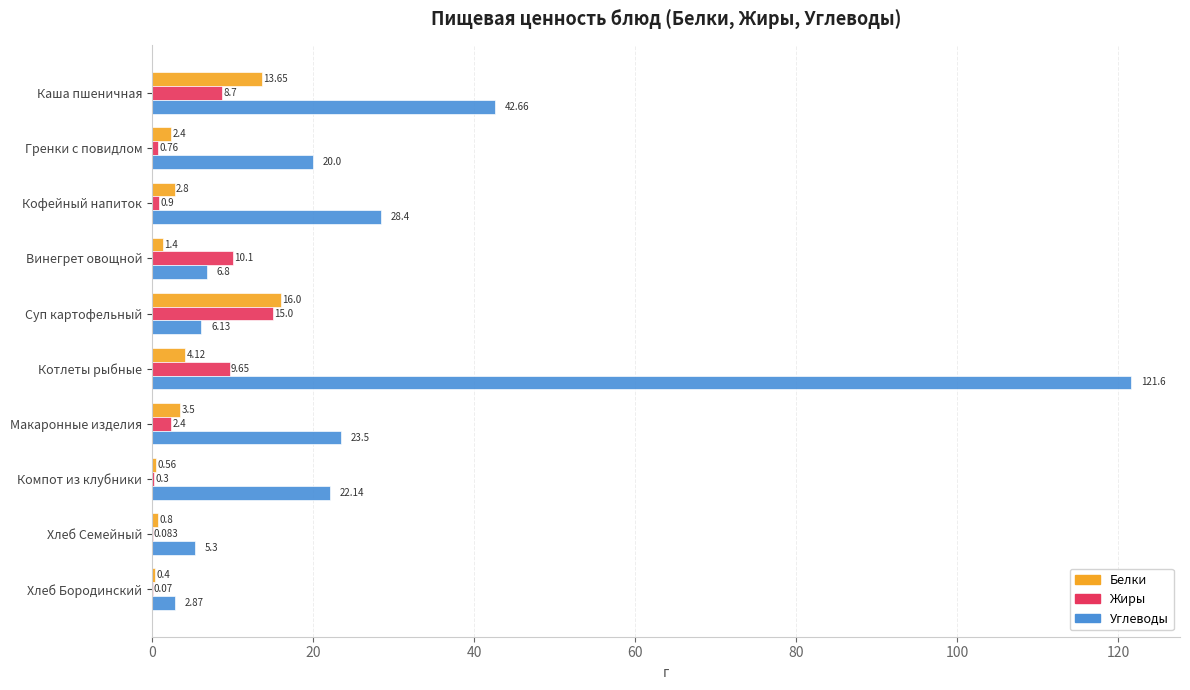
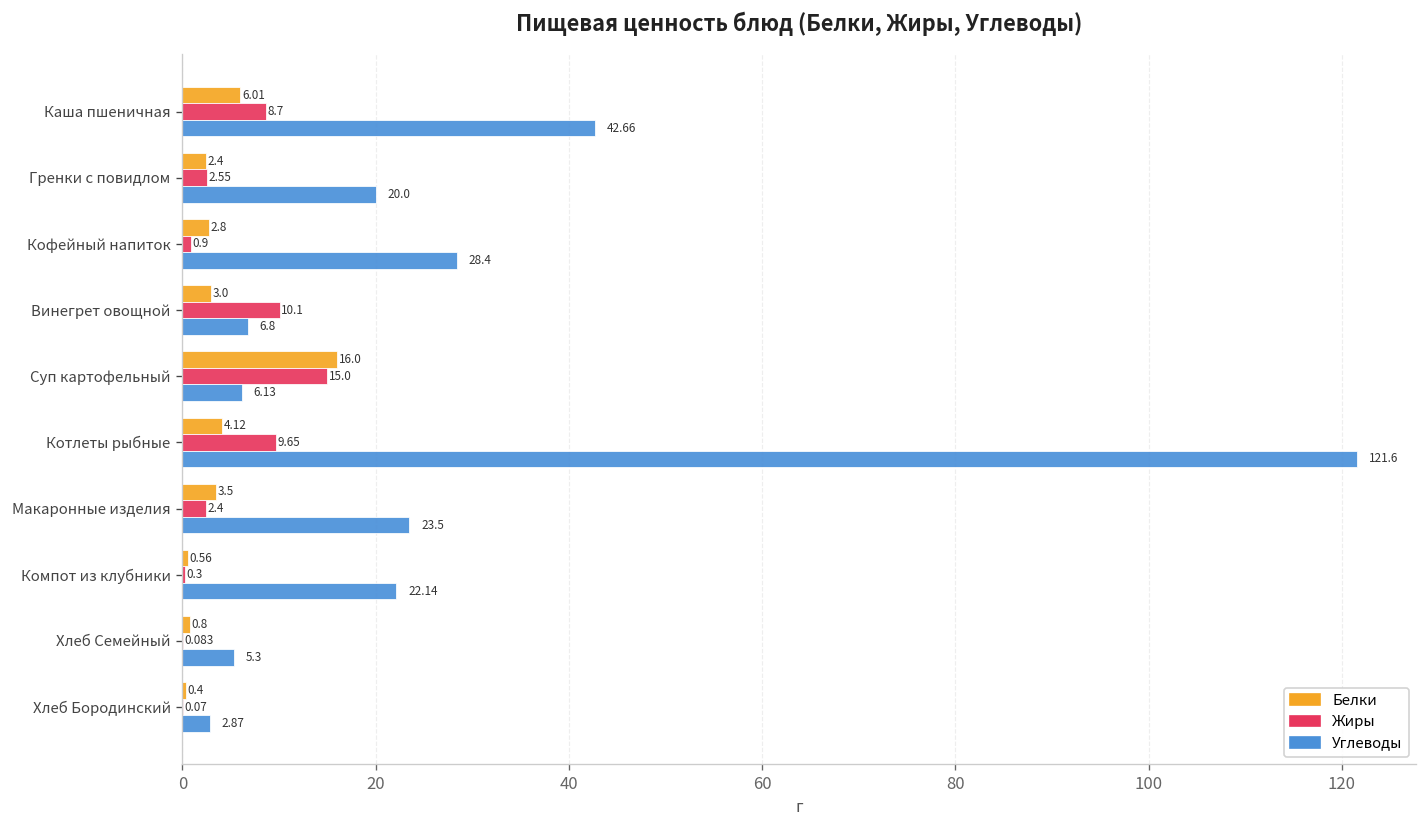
  {
    "Белки": {
-     "Каша пшеничная": 13.65,
+     "Каша пшеничная": 6.01,
      "Гренки с повидлом": 2.4,
      "Кофейный напиток": 2.8,
-     "Винегрет овощной": 1.4,
+     "Винегрет овощной": 3.0,
      "Суп картофельный": 16.0,
      "Котлеты рыбные": 4.12,
      "Макаронные изделия": 3.5,
      "Компот из клубники": 0.56,
      "Хлеб Семейный": 0.8,
      "Хлеб Бородинский": 0.4
    },
    "Жиры": {
      "Каша пшеничная": 8.7,
-     "Гренки с повидлом": 0.76,
+     "Гренки с повидлом": 2.55,
      "Кофейный напиток": 0.9,
      "Винегрет овощной": 10.1,
      "Суп картофельный": 15.0,
      "Котлеты рыбные": 9.65,
      "Макаронные изделия": 2.4,
      "Компот из клубники": 0.3,
      "Хлеб Семейный": 0.083,
      "Хлеб Бородинский": 0.07
    },
    "Углеводы": {
      "Каша пшеничная": 42.66,
      "Гренки с повидлом": 20.0,
      "Кофейный напиток": 28.4,
      "Винегрет овощной": 6.8,
      "Суп картофельный": 6.13,
      "Котлеты рыбные": 121.6,
      "Макаронные изделия": 23.5,
      "Компот из клубники": 22.14,
      "Хлеб Семейный": 5.3,
      "Хлеб Бородинский": 2.87
    }
  }
